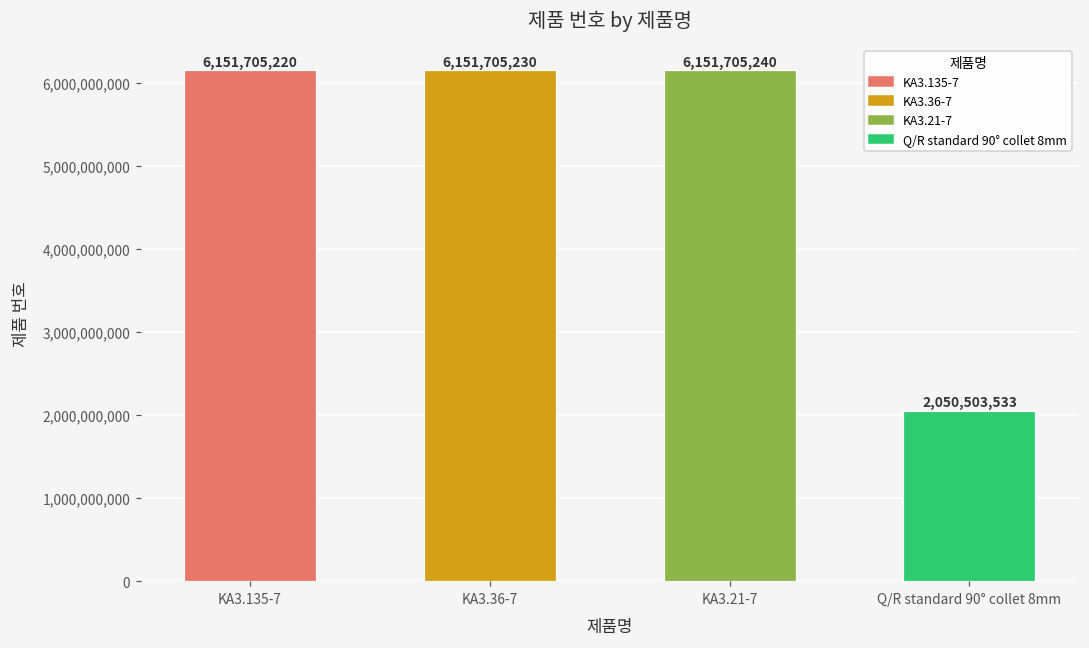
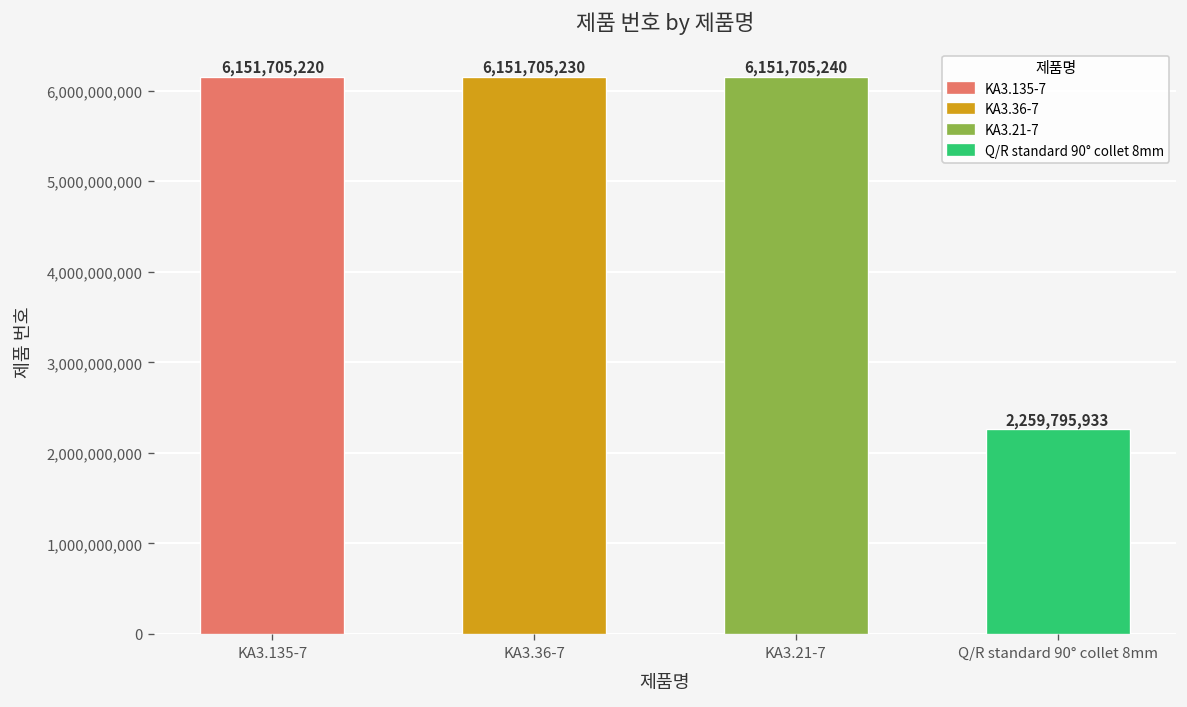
  {
    "KA3.135-7": "6,151,705,220",
    "KA3.36-7": "6,151,705,230",
    "KA3.21-7": "6,151,705,240",
-   "Q/R standard 90° collet 8mm": "2,050,503,533"
+   "Q/R standard 90° collet 8mm": "2,259,795,933"
  }
